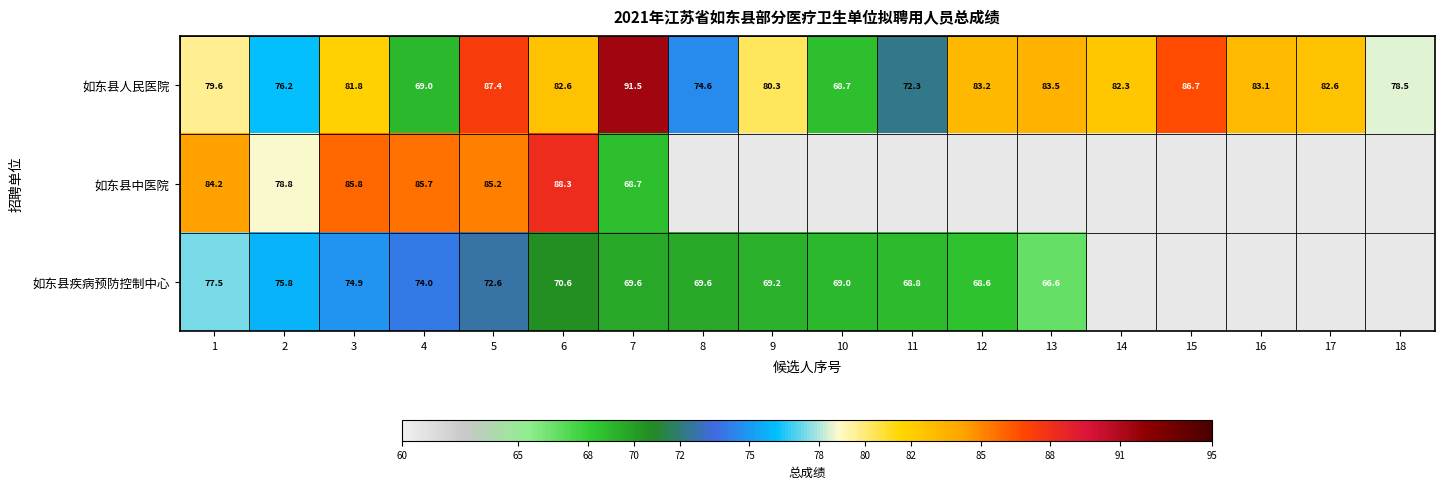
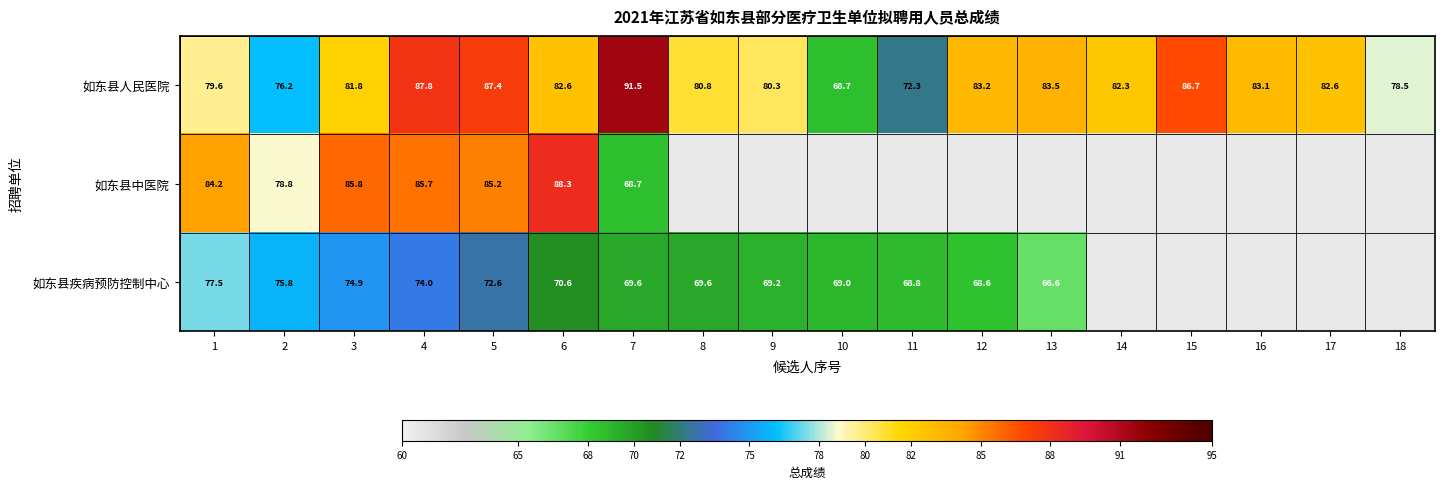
  {
    "如东县人民医院": {
      "1": 79.6,
      "2": 76.2,
      "3": 81.8,
-     "4": 69.0,
+     "4": 87.8,
      "5": 87.4,
      "6": 82.6,
      "7": 91.5,
-     "8": 74.6,
+     "8": 80.8,
      "9": 80.3,
      "10": 68.7,
      "11": 72.3,
      "12": 83.2,
      "13": 83.5,
      "14": 82.3,
      "15": 86.7,
      "16": 83.1,
      "17": 82.6,
      "18": 78.5
    },
    "如东县中医院": {
      "1": 84.2,
      "2": 78.8,
      "3": 85.8,
      "4": 85.7,
      "5": 85.2,
      "6": 88.3,
      "7": 68.7
    },
    "如东县疾病预防控制中心": {
      "1": 77.5,
      "2": 75.8,
      "3": 74.9,
      "4": 74.0,
      "5": 72.6,
      "6": 70.6,
      "7": 69.6,
      "8": 69.6,
      "9": 69.2,
      "10": 69.0,
      "11": 68.8,
      "12": 68.6,
      "13": 66.6
    }
  }
